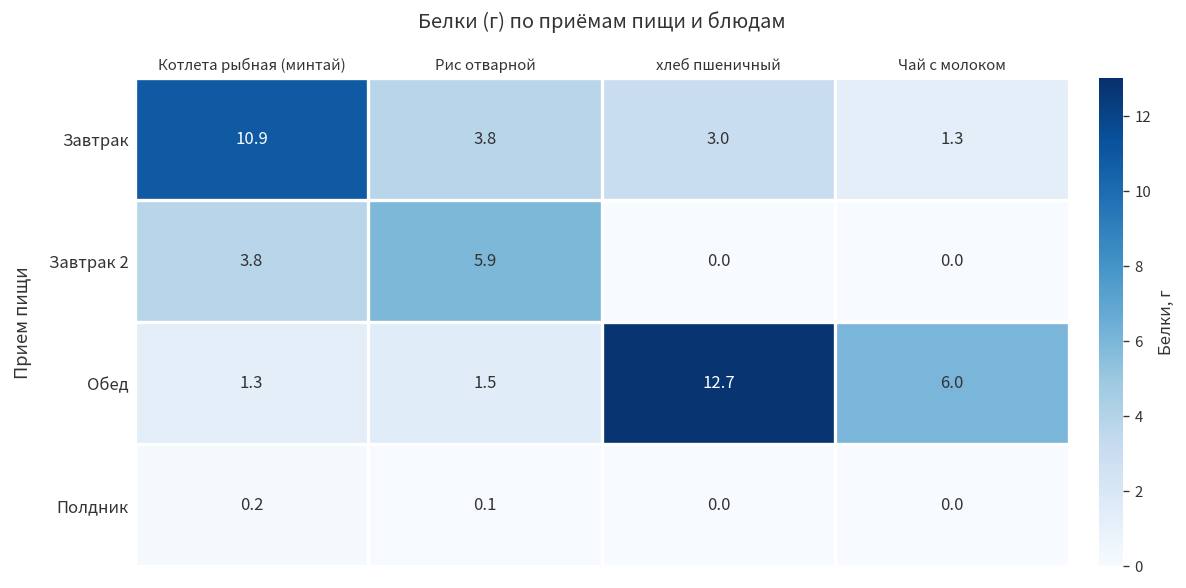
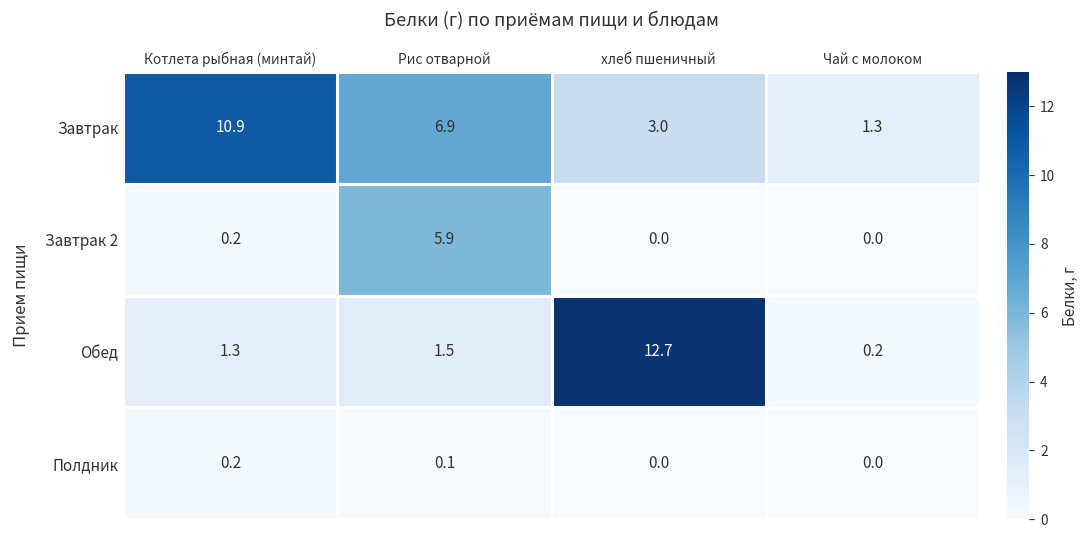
  {
    "Завтрак": {
      "Котлета рыбная (минтай)": 10.9,
-     "Рис отварной": 3.8,
+     "Рис отварной": 6.9,
      "хлеб пшеничный": 3.0,
      "Чай с молоком": 1.3
    },
    "Завтрак 2": {
-     "Котлета рыбная (минтай)": 3.8,
+     "Котлета рыбная (минтай)": 0.2,
      "Рис отварной": 5.9,
      "хлеб пшеничный": 0.0,
      "Чай с молоком": 0.0
    },
    "Обед": {
      "Котлета рыбная (минтай)": 1.3,
      "Рис отварной": 1.5,
      "хлеб пшеничный": 12.7,
-     "Чай с молоком": 6.0
+     "Чай с молоком": 0.2
    },
    "Полдник": {
      "Котлета рыбная (минтай)": 0.2,
      "Рис отварной": 0.1,
      "хлеб пшеничный": 0.0,
      "Чай с молоком": 0.0
    }
  }
